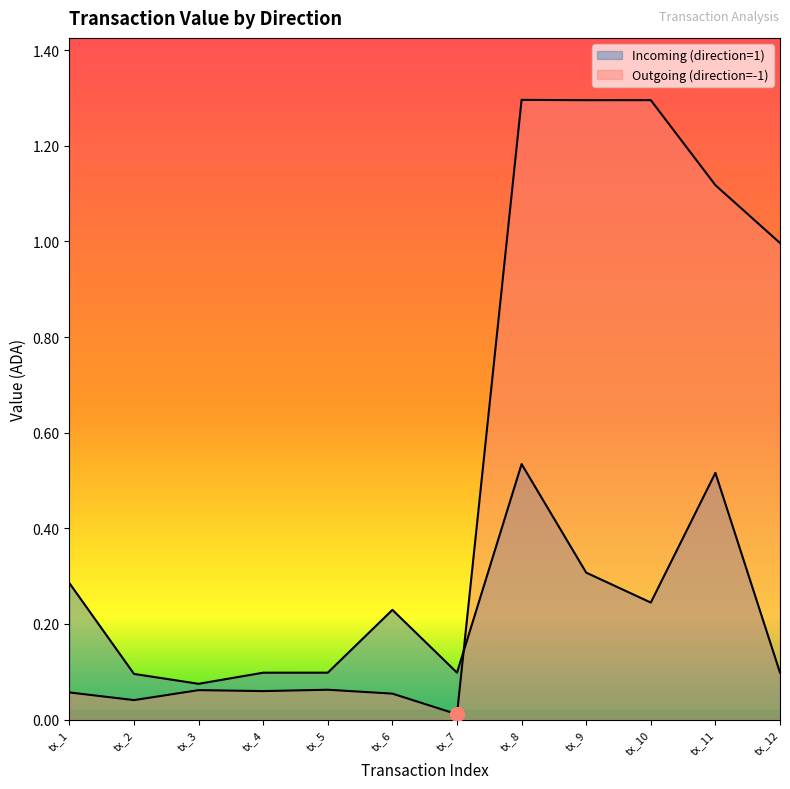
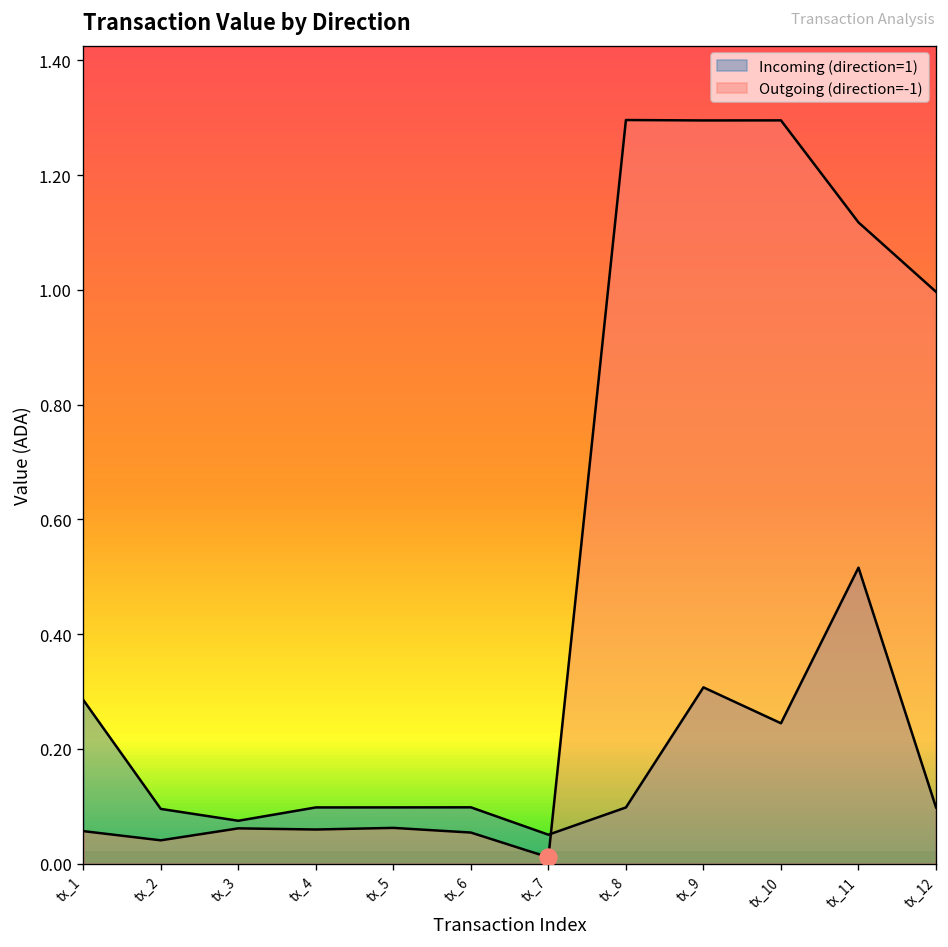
  {
    "Incoming (direction=1)": {
      "tx_1": 0.29,
      "tx_2": 0.10,
      "tx_3": 0.07,
      "tx_4": 0.10,
      "tx_5": 0.10,
-     "tx_6": 0.23,
-     "tx_7": 0.10,
-     "tx_8": 0.53,
+     "tx_6": 0.10,
+     "tx_7": 0.05,
+     "tx_8": 0.10,
      "tx_9": 0.31,
      "tx_10": 0.24,
      "tx_11": 0.52,
      "tx_12": 0.10
    }
  }
